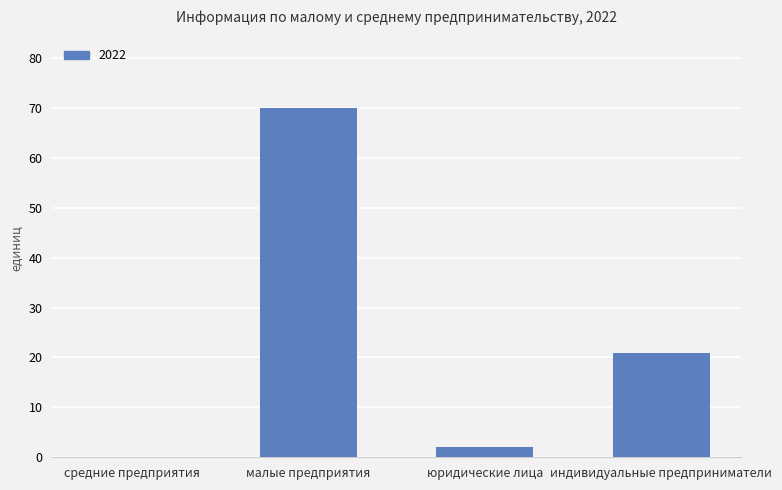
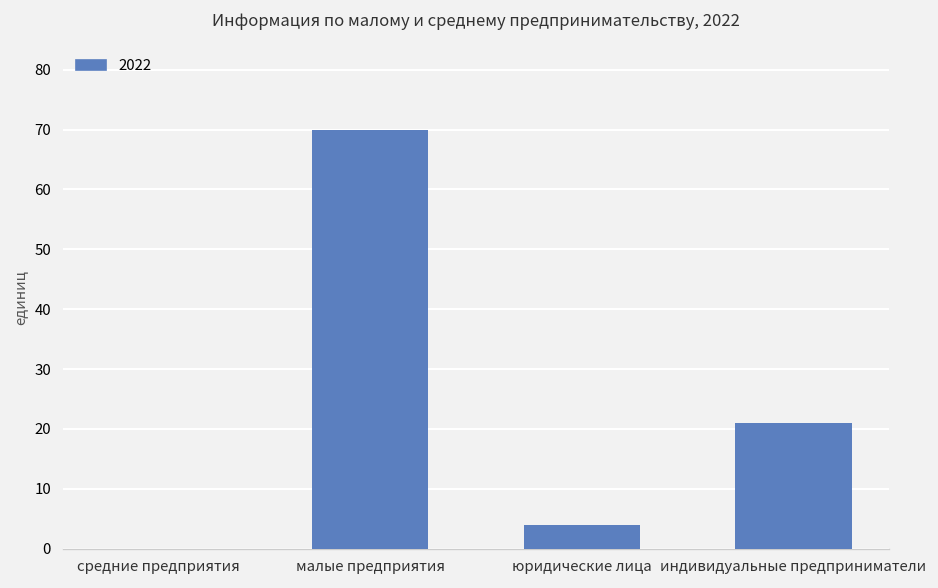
  {
    "средние предприятия": 0,
    "малые предприятия": 70,
-   "юридические лица": 2,
+   "юридические лица": 4,
    "индивидуальные предприниматели": 21
  }
